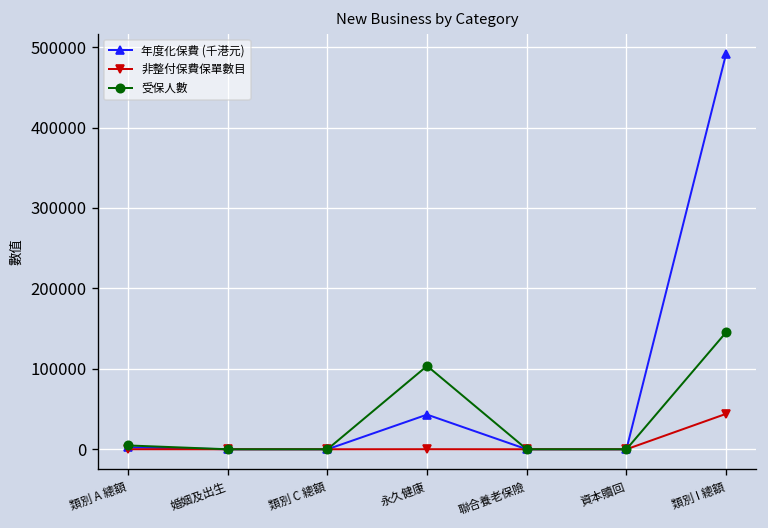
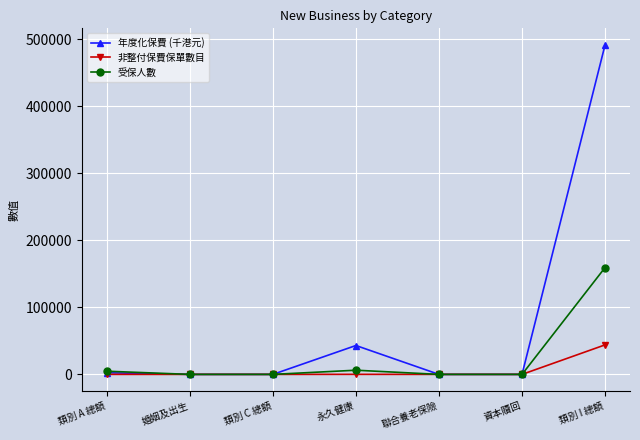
  {
    "年度化保費 (千港元)": {
      "永久健康": 40000,
      "類別 I 總額": 490000
    },
    "非整付保費保單數目": {
      "永久健康": 0,
      "類別 I 總額": 40000
    },
    "受保人數": {
-     "永久健康": 100000,
-     "類別 I 總額": 150000
+     "永久健康": 10000,
+     "類別 I 總額": 160000
    }
  }
